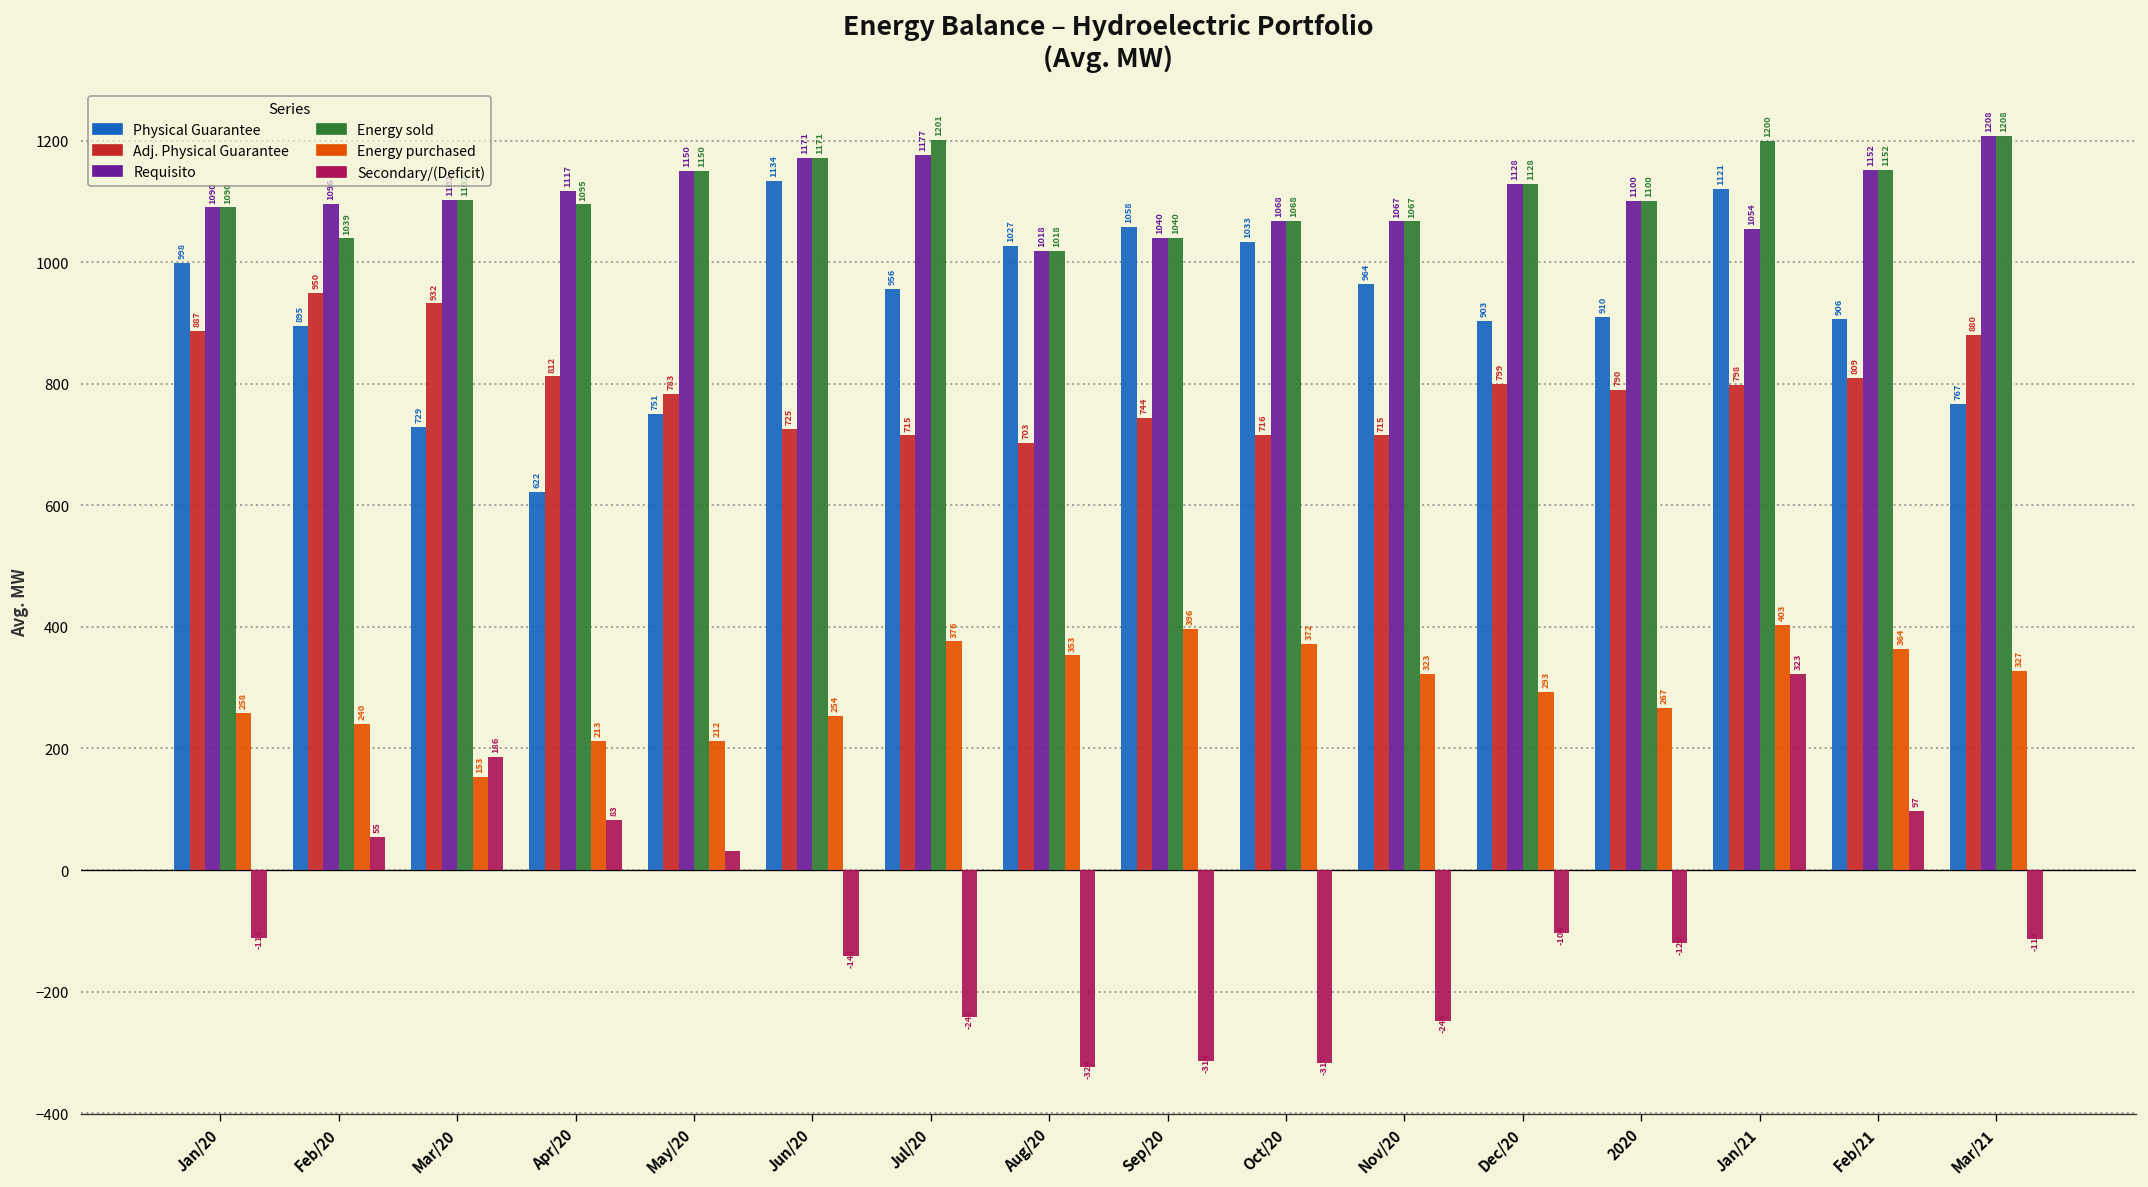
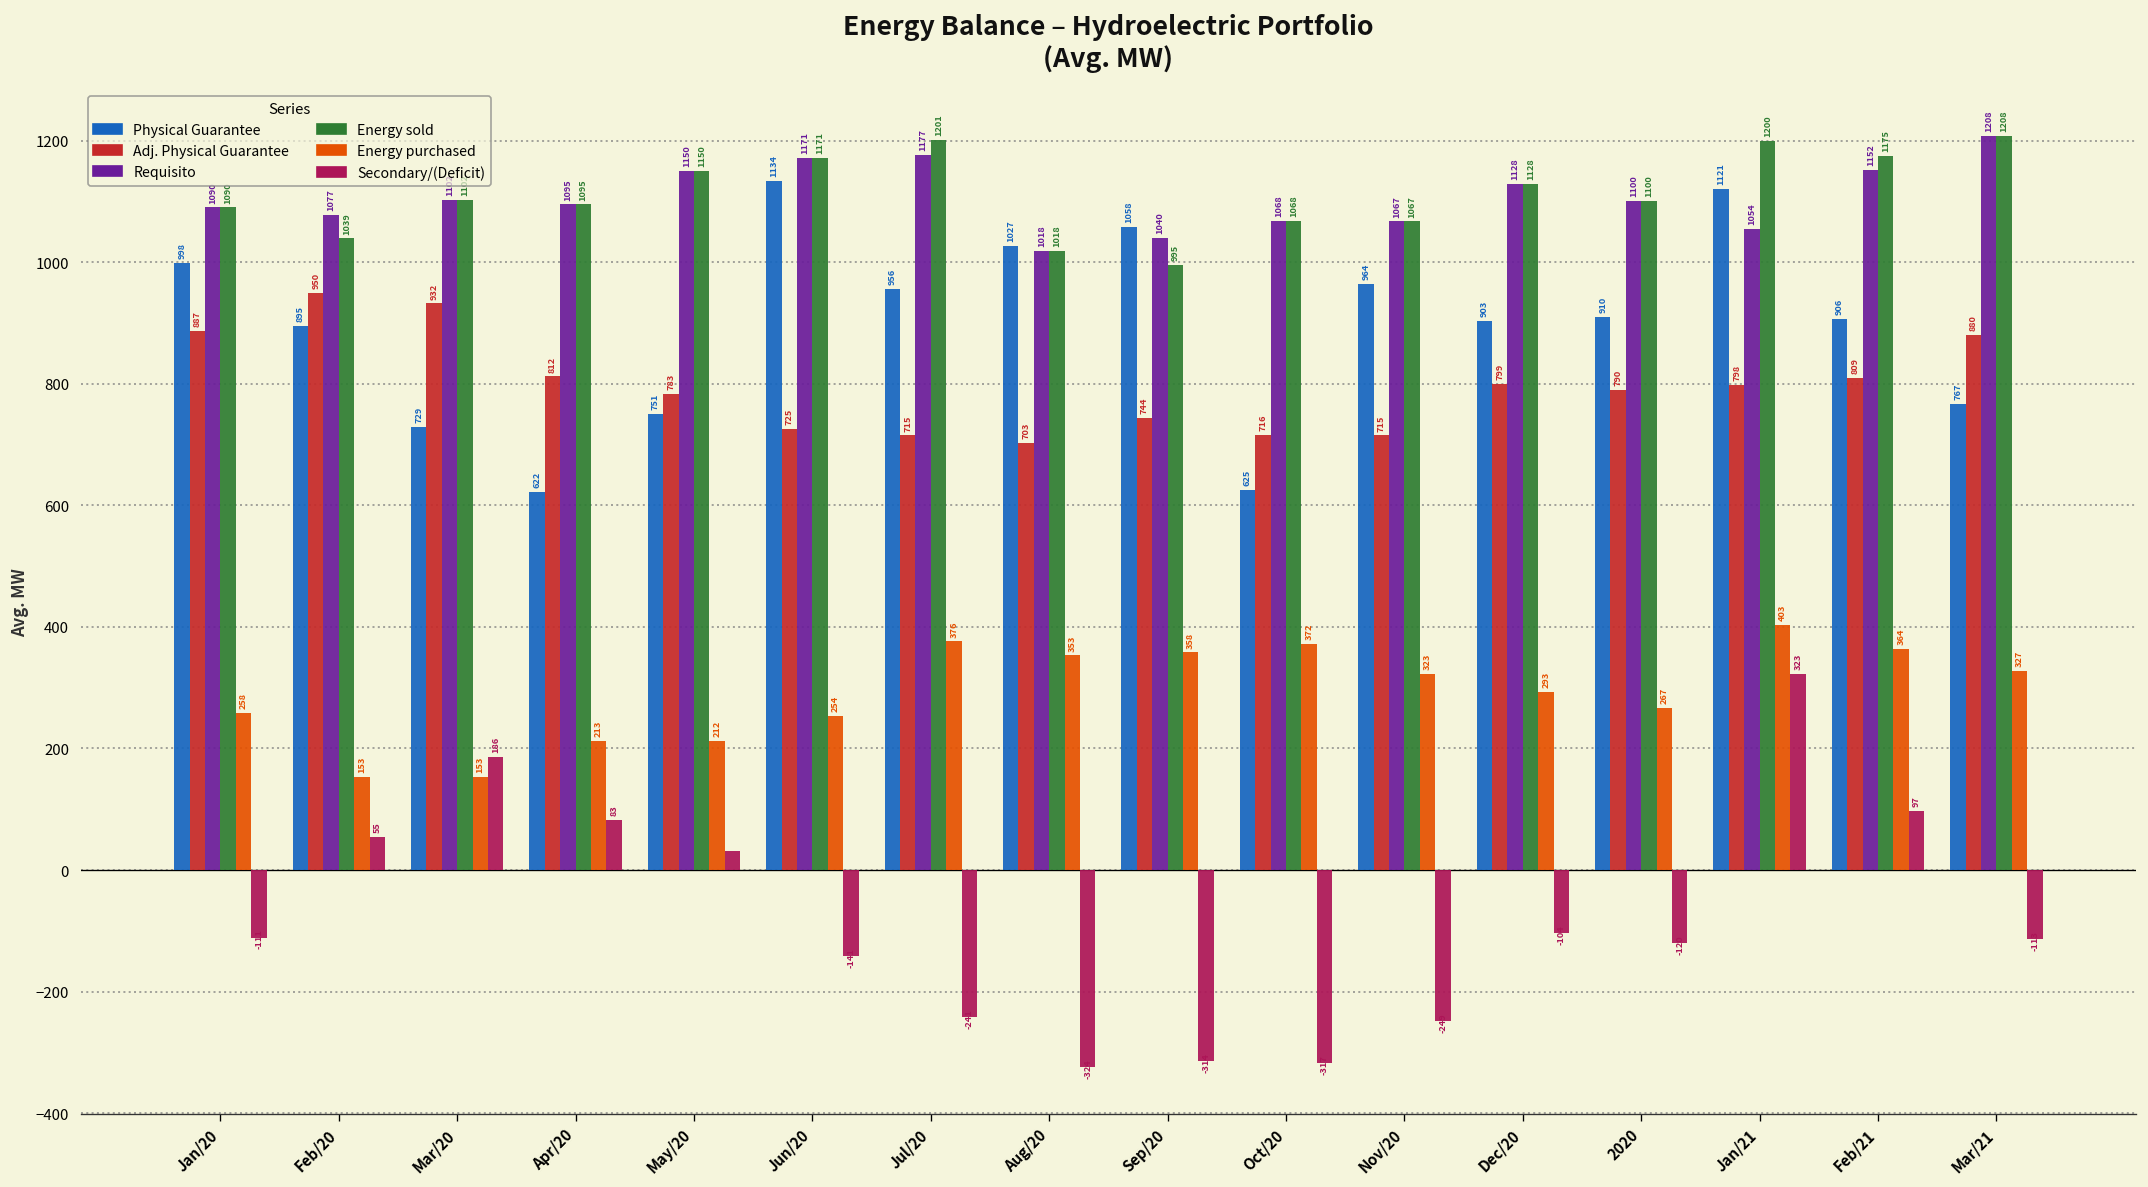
  {
    "Physical Guarantee": {
      "Jan/20": 998,
      "Feb/20": 895,
      "Mar/20": 729,
      "Apr/20": 622,
      "May/20": 751,
      "Jun/20": 1134,
      "Jul/20": 956,
      "Aug/20": 1027,
      "Sep/20": 1058,
-     "Oct/20": 1033,
+     "Oct/20": 625,
      "Nov/20": 964,
      "Dec/20": 903,
      "2020": 910,
      "Jan/21": 1121,
      "Feb/21": 906,
      "Mar/21": 767
    },
    "Requisito": {
-     "Feb/20": 1100,
-     "Apr/20": 1117,
+     "Feb/20": 1080,
+     "Apr/20": 1095,
      "May/20": 1150,
      "Jun/20": 1171,
      "Jul/20": 1177,
      "Aug/20": 1018,
      "Sep/20": 1040,
      "Oct/20": 1068,
      "Nov/20": 1067,
      "Dec/20": 1128,
      "2020": 1100,
      "Jan/21": 1054,
      "Feb/21": 1152,
      "Mar/21": 1208
    },
    "Energy sold": {
      "Feb/20": 1039,
      "Apr/20": 1095,
      "May/20": 1150,
      "Jun/20": 1171,
      "Jul/20": 1201,
      "Aug/20": 1018,
-     "Sep/20": 1040,
+     "Sep/20": 995,
      "Oct/20": 1068,
      "Nov/20": 1067,
      "Dec/20": 1128,
      "2020": 1100,
      "Jan/21": 1200,
-     "Feb/21": 1152,
+     "Feb/21": 1175,
      "Mar/21": 1208
    },
    "Energy purchased": {
      "Jan/20": 258,
-     "Feb/20": 240,
+     "Feb/20": 153,
      "Mar/20": 153,
      "Apr/20": 213,
      "May/20": 212,
      "Jun/20": 254,
      "Jul/20": 376,
      "Aug/20": 353,
-     "Sep/20": 396,
+     "Sep/20": 358,
      "Oct/20": 372,
      "Nov/20": 323,
      "Dec/20": 293,
      "2020": 267,
      "Jan/21": 403,
      "Feb/21": 364,
      "Mar/21": 327
    }
  }
